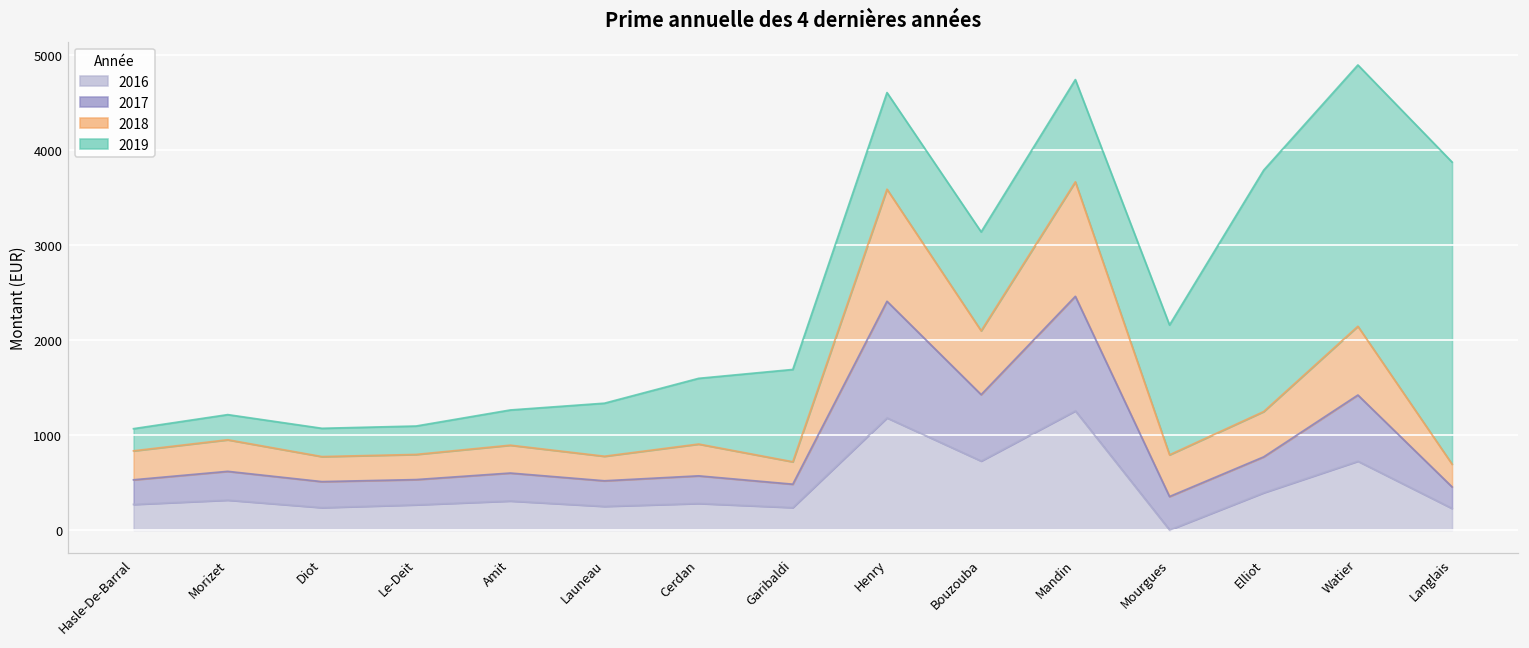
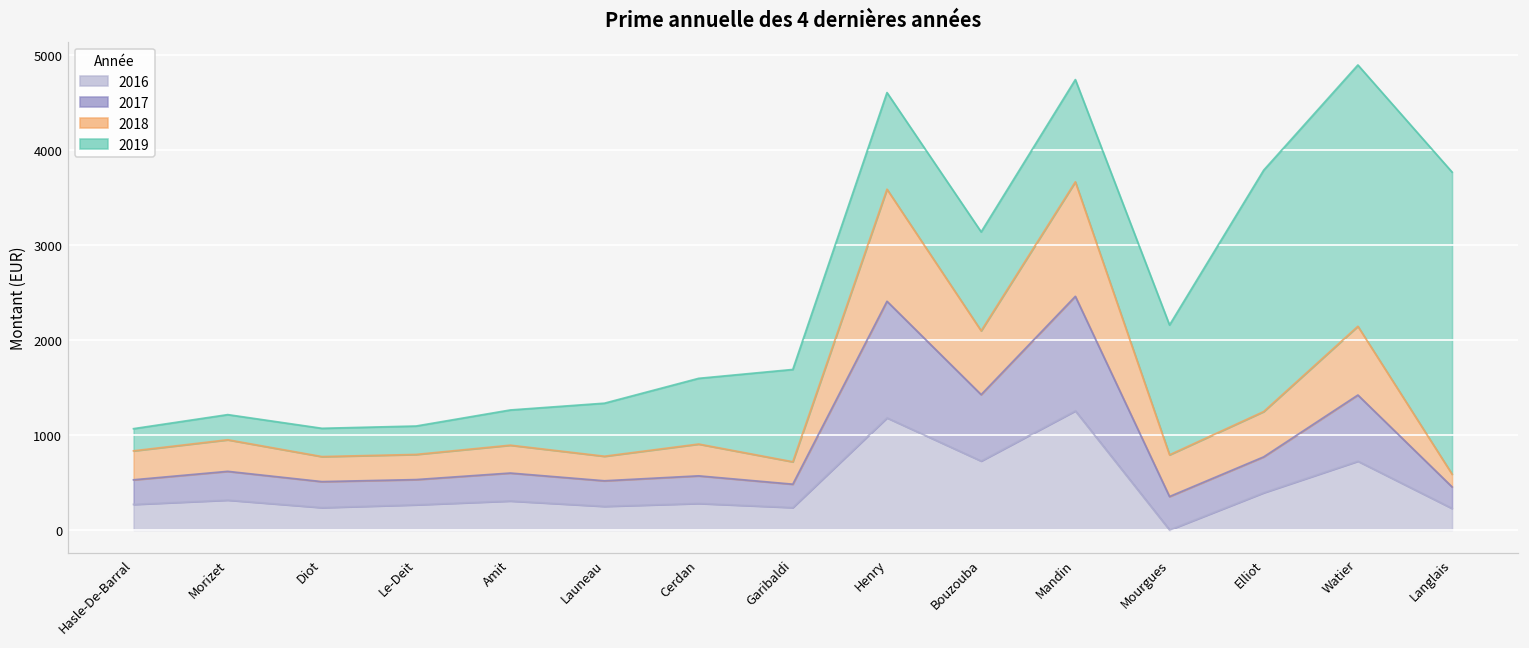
  {
    "2018": {
      "Hasle-De-Barral": 300,
      "Morizet": 300,
      "Diot": 300,
      "Le-Deit": 300,
      "Amit": 300,
      "Launeau": 300,
      "Cerdan": 300,
      "Garibaldi": 200,
      "Henry": 1200,
      "Bouzouba": 700,
      "Mandin": 1200,
      "Mourgues": 400,
      "Elliot": 500,
      "Watier": 700,
-     "Langlais": 200
+     "Langlais": 100
    },
    "2019": {
      "Hasle-De-Barral": 200,
      "Morizet": 300,
      "Diot": 300,
      "Le-Deit": 300,
      "Amit": 400,
      "Launeau": 600,
      "Cerdan": 700,
      "Garibaldi": 1000,
      "Henry": 1000,
      "Bouzouba": 1000,
      "Mandin": 1100,
      "Mourgues": 1400,
      "Elliot": 2500,
      "Watier": 2800,
      "Langlais": 3200
    }
  }
